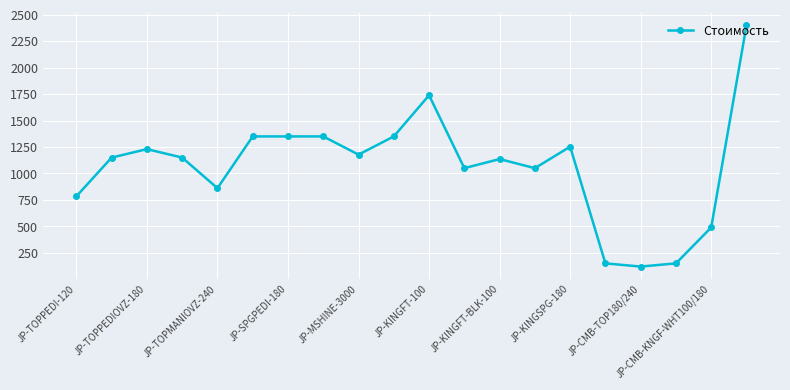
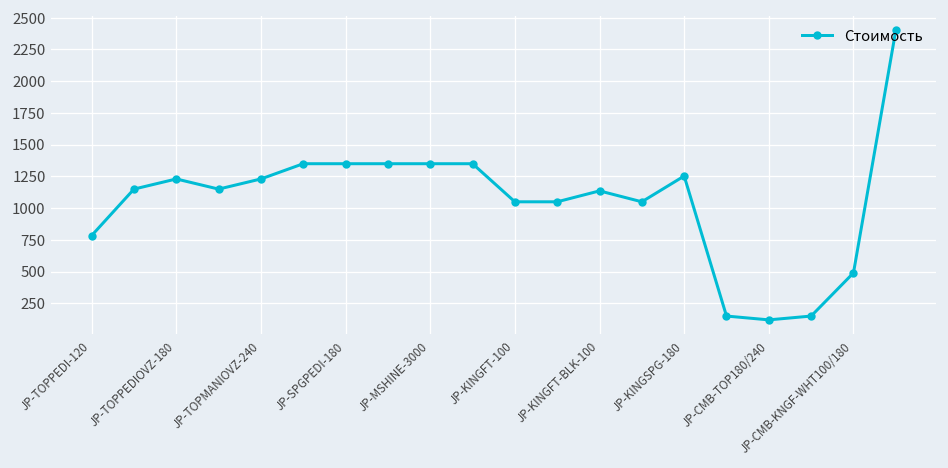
  {
    "JP-TOPPEDI-120": 780,
    "JP-TOPPEDIOVZ-180": 1230,
-   "JP-TOPMANIOVZ-240": 860,
+   "JP-TOPMANIOVZ-240": 1230,
    "JP-SPGPEDI-180": 1350,
-   "JP-MSHINE-3000": 1180,
-   "JP-KINGFT-100": 1740,
+   "JP-MSHINE-3000": 1350,
+   "JP-KINGFT-100": 1050,
    "JP-KINGFT-BLK-100": 1140,
    "JP-KINGSPG-180": 1250,
    "JP-CMB-TOP180/240": 120,
    "JP-CMB-KNGF-WHT100/180": 490
  }
